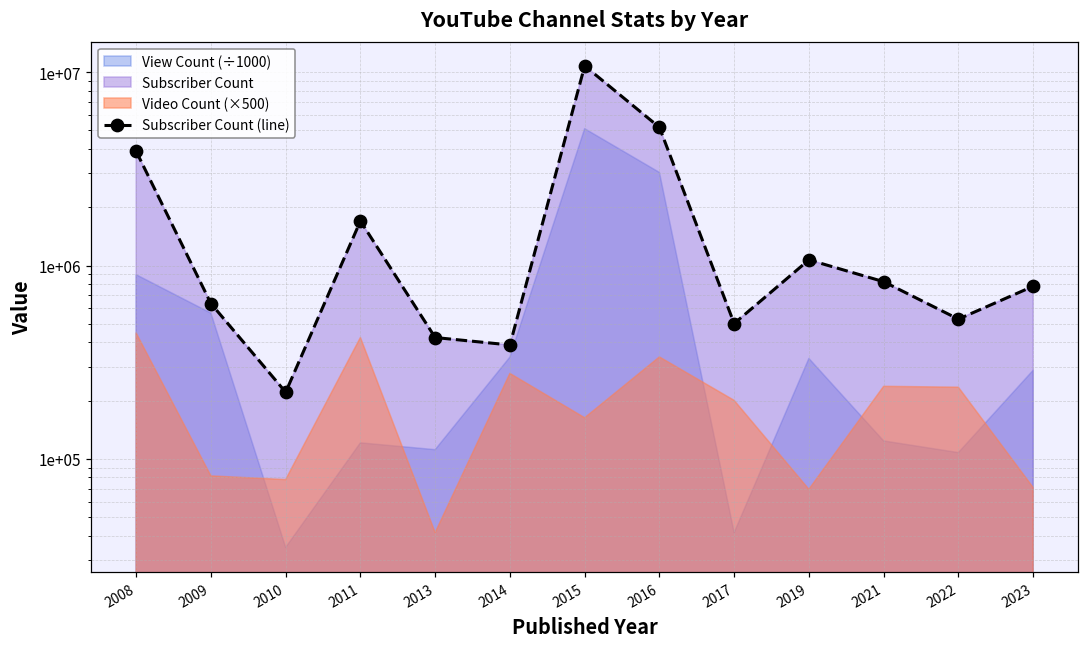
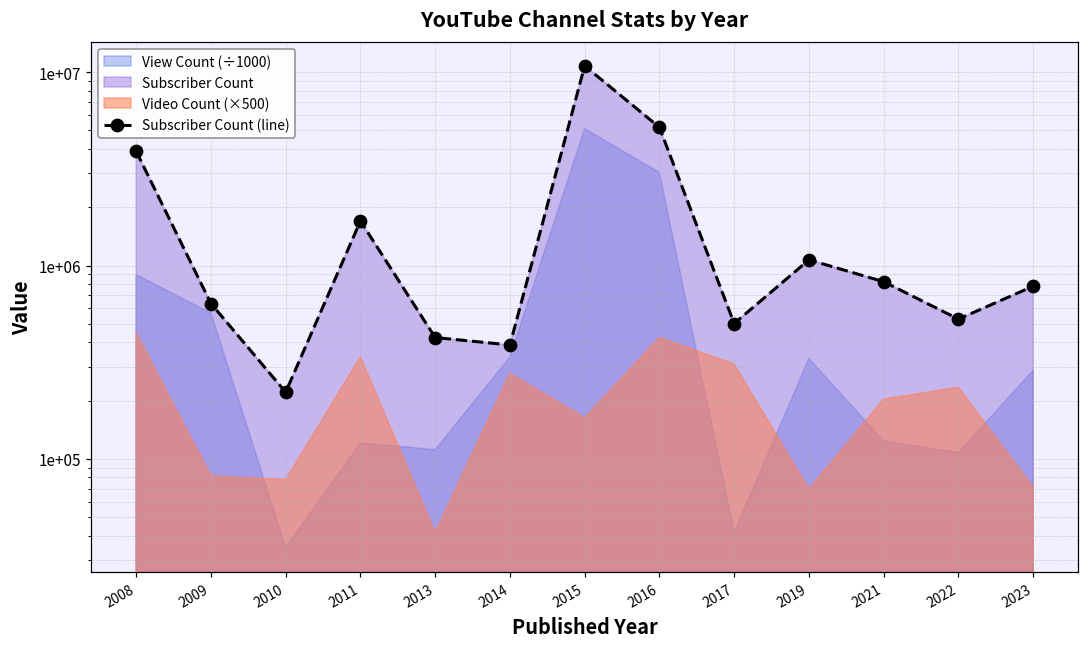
  {
    "Video Count (×500)": {
      "2008": 450000,
      "2009": 80000,
      "2010": 80000,
-     "2011": 420000,
+     "2011": 340000,
      "2013": 42000,
      "2014": 280000,
      "2015": 160000,
-     "2016": 340000,
-     "2017": 200000,
+     "2016": 420000,
+     "2017": 310000,
      "2019": 70000,
-     "2021": 240000,
+     "2021": 200000,
      "2022": 230000,
      "2023": 71000
    }
  }
